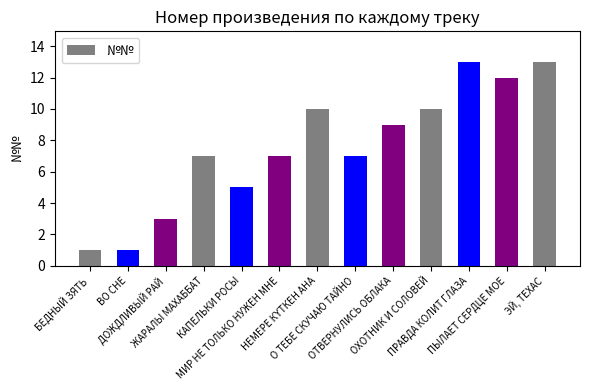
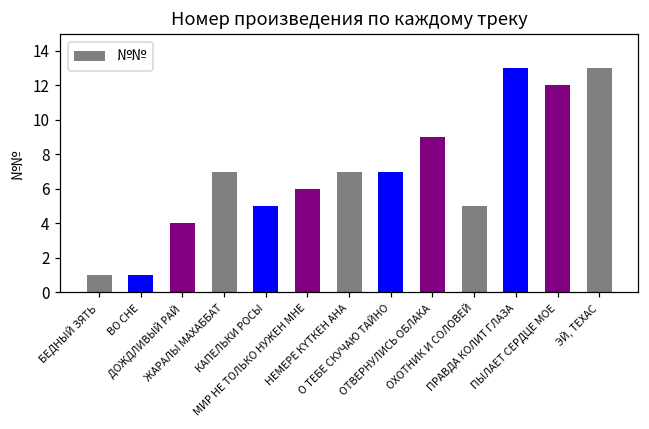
  {
    "БЕДНЫЙ ЗЯТЬ": 1,
    "ВО СНЕ": 1,
-   "ДОЖДЛИВЫЙ РАЙ": 3,
+   "ДОЖДЛИВЫЙ РАЙ": 4,
    "ЖАРАЛЫ МАХАББАТ": 7,
    "КАПЕЛЬКИ РОСЫ": 5,
-   "МИР НЕ ТОЛЬКО НУЖЕН МНЕ": 7,
-   "НЕМЕРЕ КҮТКЕН АНА": 10,
+   "МИР НЕ ТОЛЬКО НУЖЕН МНЕ": 6,
+   "НЕМЕРЕ КҮТКЕН АНА": 7,
    "О ТЕБЕ СКУЧАЮ ТАЙНО": 7,
    "ОТВЕРНУЛИСЬ ОБЛАКА": 9,
-   "ОХОТНИК И СОЛОВЕЙ": 10,
+   "ОХОТНИК И СОЛОВЕЙ": 5,
    "ПРАВДА КОЛИТ ГЛАЗА": 13,
    "ПЫЛАЕТ СЕРДЦЕ МОЕ": 12,
    "ЭЙ, ТЕХАС": 13
  }
